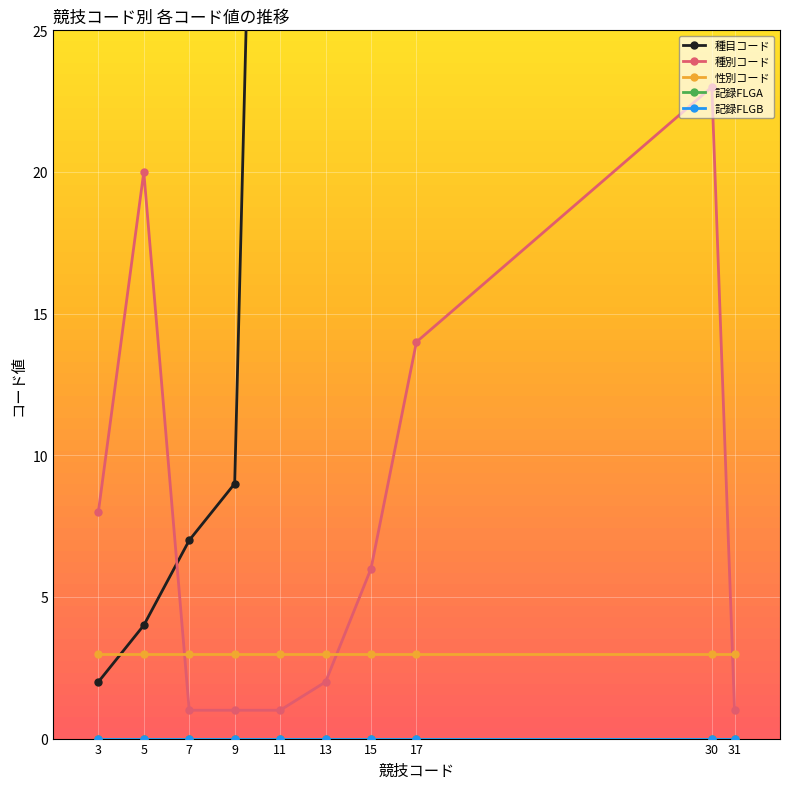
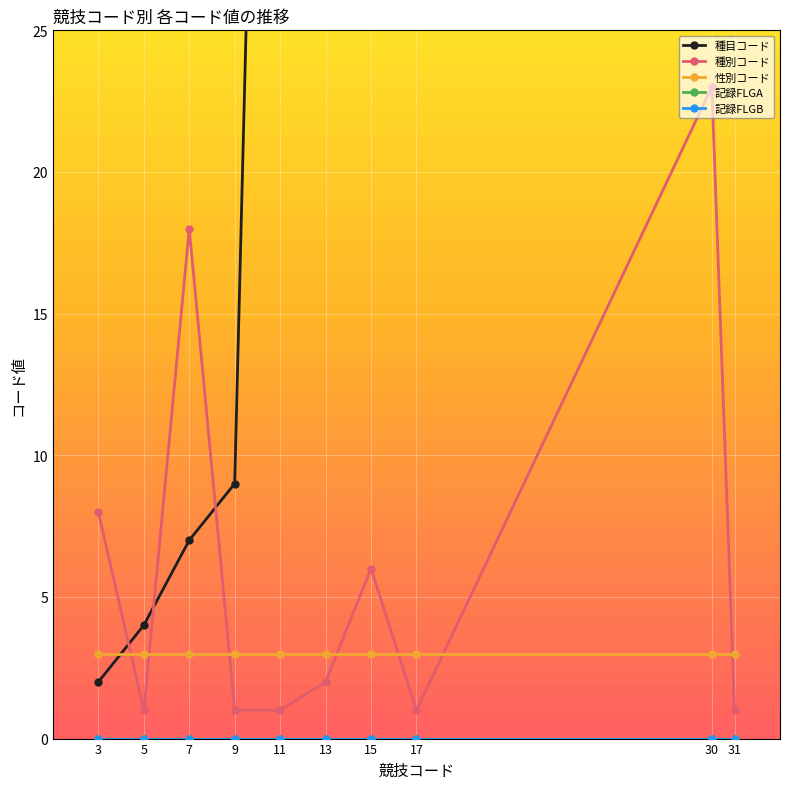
  {
    "種目コード": {
      "3": 2,
      "5": 4,
      "7": 7,
      "9": 9
    },
    "種別コード": {
      "3": 8,
-     "5": 20,
-     "7": 1,
+     "5": 1,
+     "7": 18,
      "9": 1,
      "11": 1,
      "13": 2,
      "15": 6,
-     "17": 14,
+     "17": 1,
      "31": 1
    },
    "性別コード": {
      "3": 3,
      "5": 3,
      "7": 3,
      "9": 3,
      "11": 3,
      "13": 3,
      "15": 3,
      "17": 3,
      "30": 3,
      "31": 3
    },
    "記録FLGB": {
      "3": 0,
      "5": 0,
      "7": 0,
      "9": 0,
      "11": 0,
      "13": 0,
      "15": 0,
      "17": 0,
      "30": 0,
      "31": 0
    }
  }
